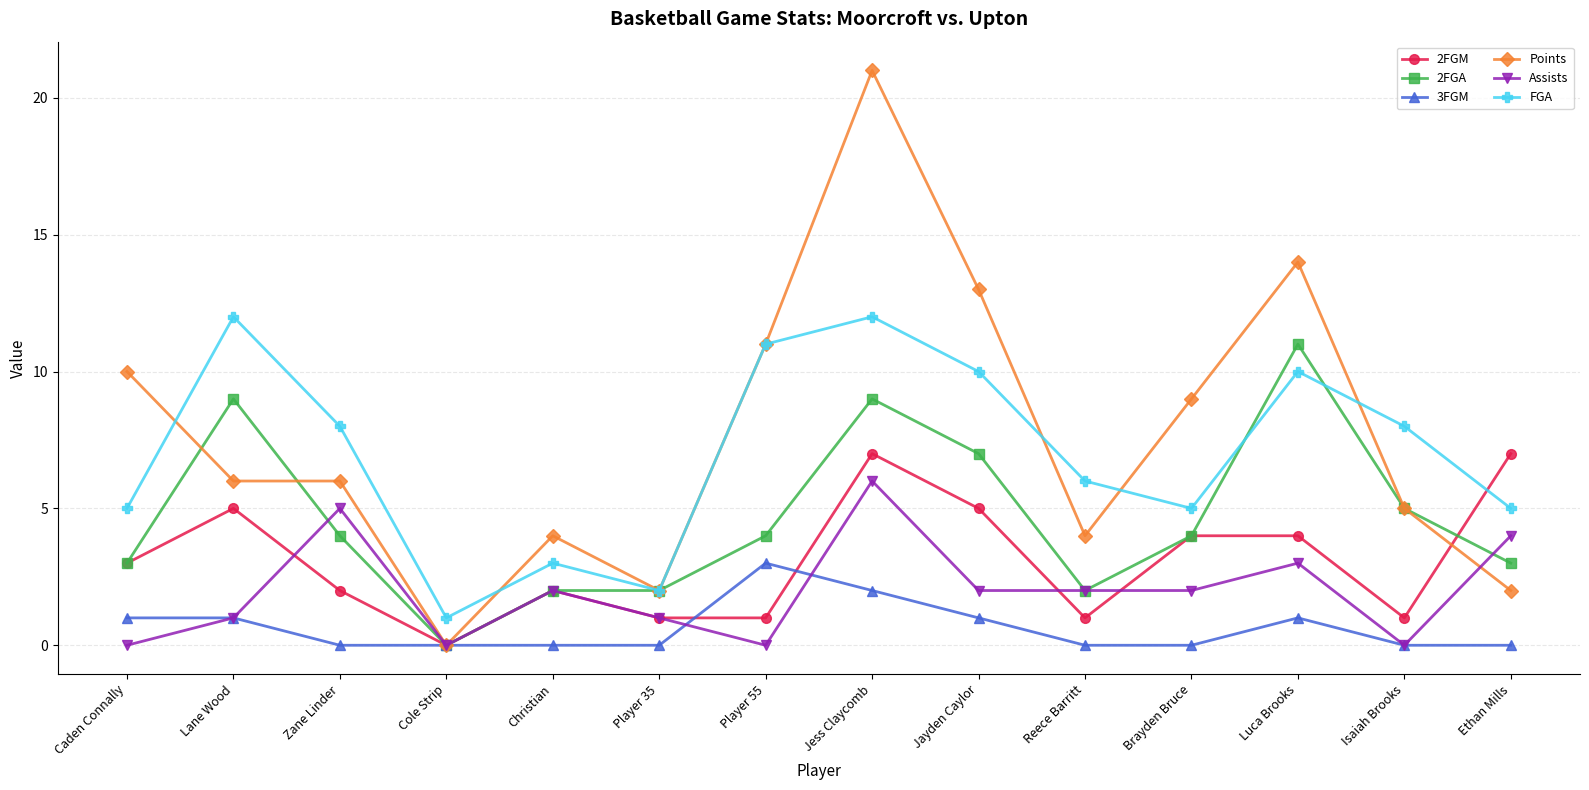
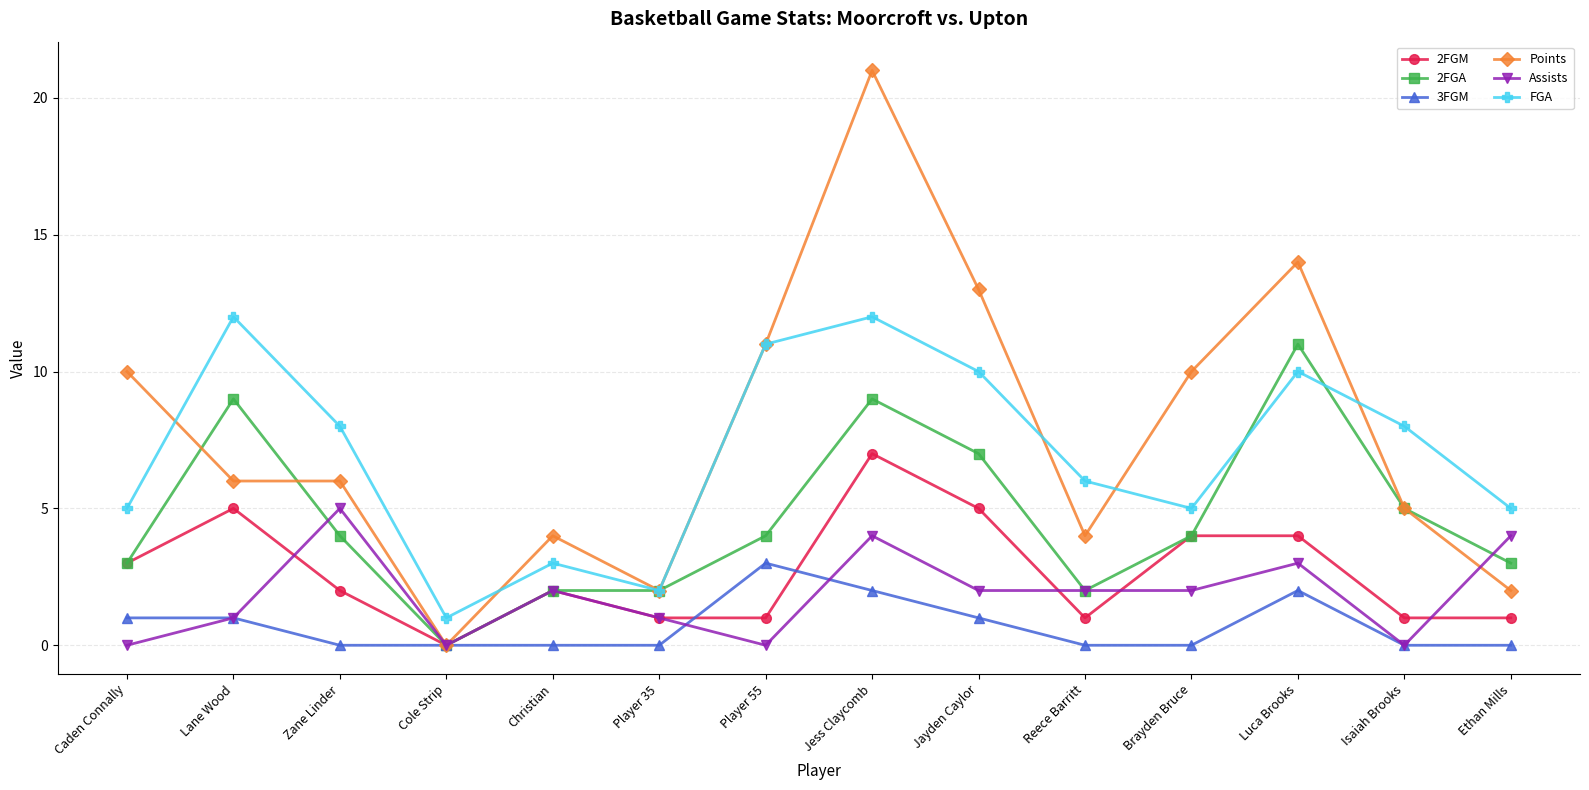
  {
    "2FGM": {
      "Lane Wood": 5,
      "Zane Linder": 2,
      "Player 55": 1,
      "Jess Claycomb": 7,
      "Jayden Caylor": 5,
      "Reece Barritt": 1,
      "Luca Brooks": 4,
      "Isaiah Brooks": 1,
-     "Ethan Mills": 7
+     "Ethan Mills": 1
    },
    "2FGA": {
      "Lane Wood": 9,
      "Zane Linder": 4,
      "Player 55": 4,
      "Jess Claycomb": 9,
      "Jayden Caylor": 7,
      "Luca Brooks": 11,
      "Ethan Mills": 3
    },
    "3FGM": {
      "Caden Connally": 1,
      "Zane Linder": 0,
      "Christian": 0,
      "Player 35": 0,
      "Player 55": 3,
      "Jess Claycomb": 2,
      "Jayden Caylor": 1,
      "Reece Barritt": 0,
      "Brayden Bruce": 0,
-     "Luca Brooks": 1,
+     "Luca Brooks": 2,
      "Ethan Mills": 0
    },
    "Points": {
      "Caden Connally": 10,
      "Lane Wood": 6,
      "Zane Linder": 6,
      "Christian": 4,
      "Jess Claycomb": 21,
      "Jayden Caylor": 13,
      "Reece Barritt": 4,
-     "Brayden Bruce": 9,
+     "Brayden Bruce": 10,
      "Luca Brooks": 14,
      "Ethan Mills": 2
    },
    "Assists": {
      "Caden Connally": 0,
      "Zane Linder": 5,
      "Player 55": 0,
-     "Jess Claycomb": 6,
+     "Jess Claycomb": 4,
      "Jayden Caylor": 2,
      "Brayden Bruce": 2,
      "Luca Brooks": 3,
      "Ethan Mills": 4
    },
    "FGA": {
      "Caden Connally": 5,
      "Lane Wood": 12,
      "Zane Linder": 8,
      "Cole Strip": 1,
      "Christian": 3,
      "Jess Claycomb": 12,
      "Jayden Caylor": 10,
      "Reece Barritt": 6,
      "Brayden Bruce": 5,
      "Luca Brooks": 10,
      "Isaiah Brooks": 8,
      "Ethan Mills": 5
    }
  }
